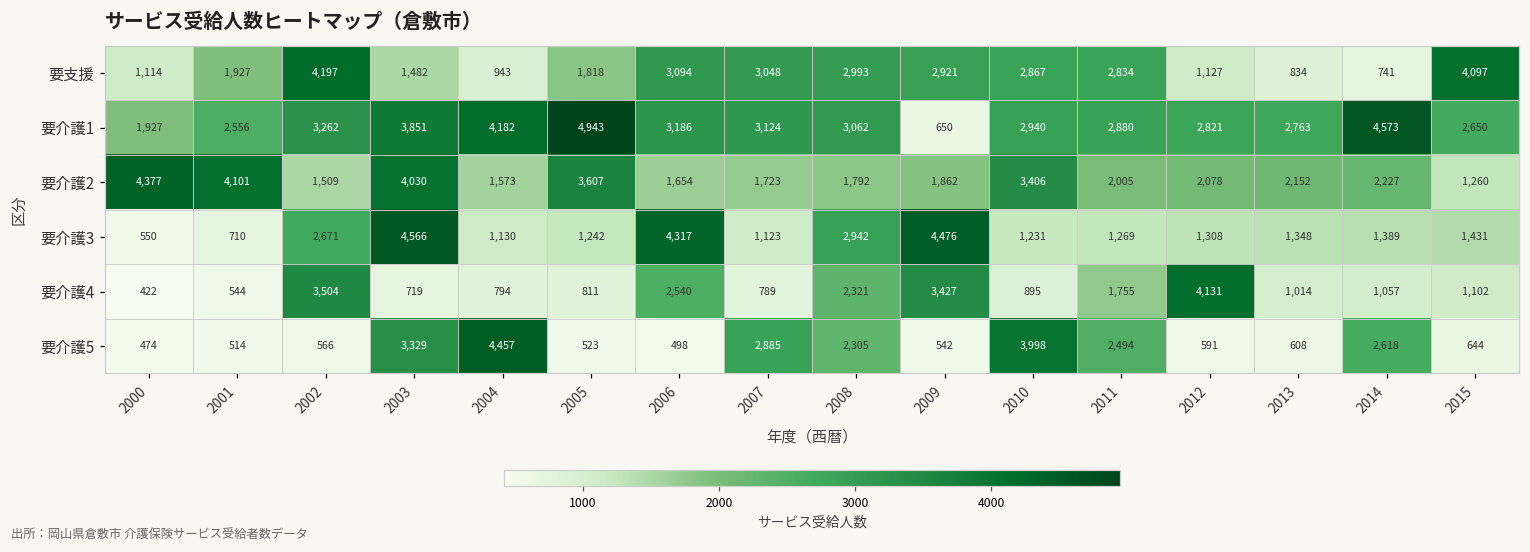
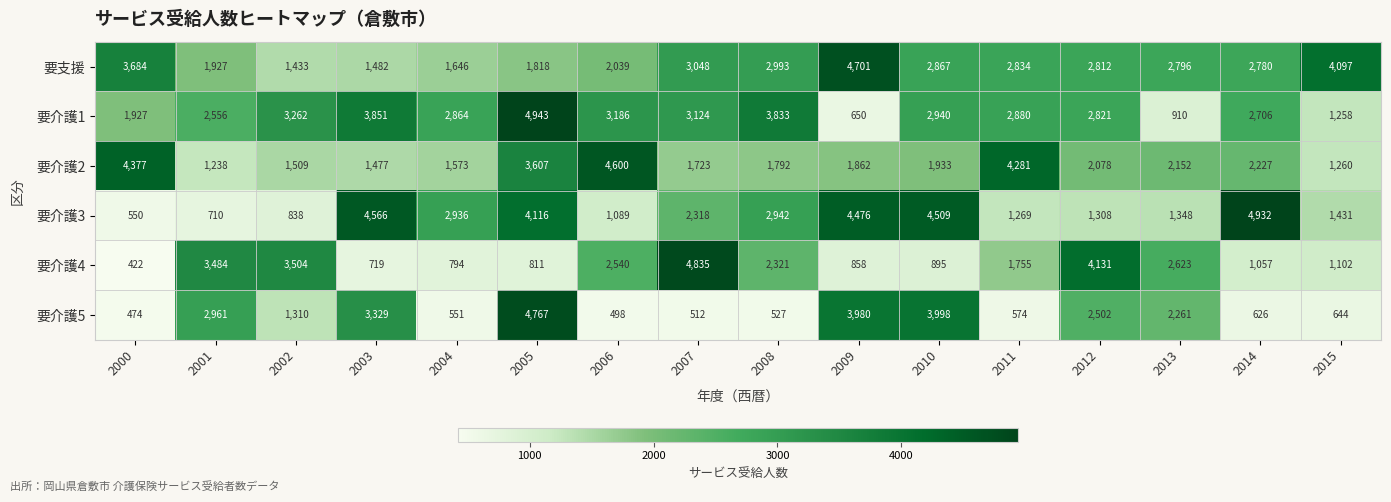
  {
    "要支援": {
-     "2000": "1,114",
+     "2000": "3,684",
      "2001": "1,927",
-     "2002": "4,197",
+     "2002": "1,433",
      "2003": "1,482",
-     "2004": "943",
+     "2004": "1,646",
      "2005": "1,818",
-     "2006": "3,094",
+     "2006": "2,039",
      "2007": "3,048",
      "2008": "2,993",
-     "2009": "2,921",
+     "2009": "4,701",
      "2010": "2,867",
      "2011": "2,834",
-     "2012": "1,127",
-     "2013": "834",
-     "2014": "741",
+     "2012": "2,812",
+     "2013": "2,796",
+     "2014": "2,780",
      "2015": "4,097"
    },
    "要介護1": {
      "2000": "1,927",
      "2001": "2,556",
      "2002": "3,262",
      "2003": "3,851",
-     "2004": "4,182",
+     "2004": "2,864",
      "2005": "4,943",
      "2006": "3,186",
      "2007": "3,124",
-     "2008": "3,062",
+     "2008": "3,833",
      "2009": "650",
      "2010": "2,940",
      "2011": "2,880",
      "2012": "2,821",
-     "2013": "2,763",
-     "2014": "4,573",
-     "2015": "2,650"
+     "2013": "910",
+     "2014": "2,706",
+     "2015": "1,258"
    },
    "要介護2": {
      "2000": "4,377",
-     "2001": "4,101",
+     "2001": "1,238",
      "2002": "1,509",
-     "2003": "4,030",
+     "2003": "1,477",
      "2004": "1,573",
      "2005": "3,607",
-     "2006": "1,654",
+     "2006": "4,600",
      "2007": "1,723",
      "2008": "1,792",
      "2009": "1,862",
-     "2010": "3,406",
-     "2011": "2,005",
+     "2010": "1,933",
+     "2011": "4,281",
      "2012": "2,078",
      "2013": "2,152",
      "2014": "2,227",
      "2015": "1,260"
    },
    "要介護3": {
      "2000": "550",
      "2001": "710",
-     "2002": "2,671",
+     "2002": "838",
      "2003": "4,566",
-     "2004": "1,130",
-     "2005": "1,242",
-     "2006": "4,317",
-     "2007": "1,123",
+     "2004": "2,936",
+     "2005": "4,116",
+     "2006": "1,089",
+     "2007": "2,318",
      "2008": "2,942",
      "2009": "4,476",
-     "2010": "1,231",
+     "2010": "4,509",
      "2011": "1,269",
      "2012": "1,308",
      "2013": "1,348",
-     "2014": "1,389",
+     "2014": "4,932",
      "2015": "1,431"
    },
    "要介護4": {
      "2000": "422",
-     "2001": "544",
+     "2001": "3,484",
      "2002": "3,504",
      "2003": "719",
      "2004": "794",
      "2005": "811",
      "2006": "2,540",
-     "2007": "789",
+     "2007": "4,835",
      "2008": "2,321",
-     "2009": "3,427",
+     "2009": "858",
      "2010": "895",
      "2011": "1,755",
      "2012": "4,131",
-     "2013": "1,014",
+     "2013": "2,623",
      "2014": "1,057",
      "2015": "1,102"
    },
    "要介護5": {
      "2000": "474",
-     "2001": "514",
-     "2002": "566",
+     "2001": "2,961",
+     "2002": "1,310",
      "2003": "3,329",
-     "2004": "4,457",
-     "2005": "523",
+     "2004": "551",
+     "2005": "4,767",
      "2006": "498",
-     "2007": "2,885",
-     "2008": "2,305",
-     "2009": "542",
+     "2007": "512",
+     "2008": "527",
+     "2009": "3,980",
      "2010": "3,998",
-     "2011": "2,494",
-     "2012": "591",
-     "2013": "608",
-     "2014": "2,618",
+     "2011": "574",
+     "2012": "2,502",
+     "2013": "2,261",
+     "2014": "626",
      "2015": "644"
    }
  }
